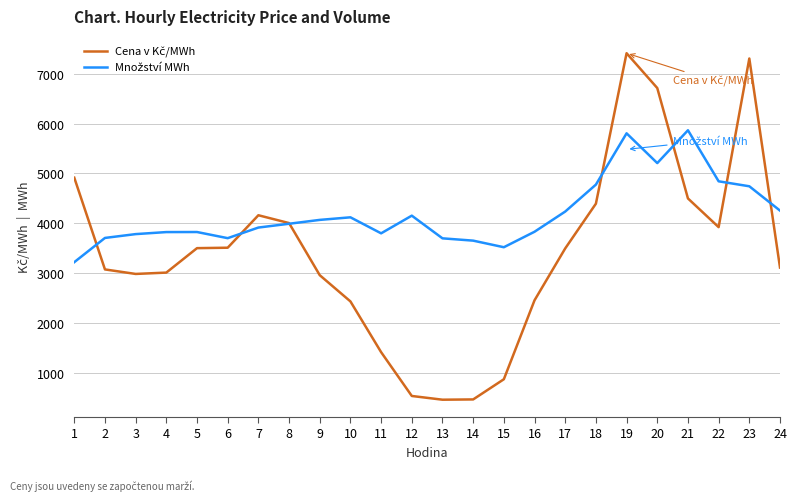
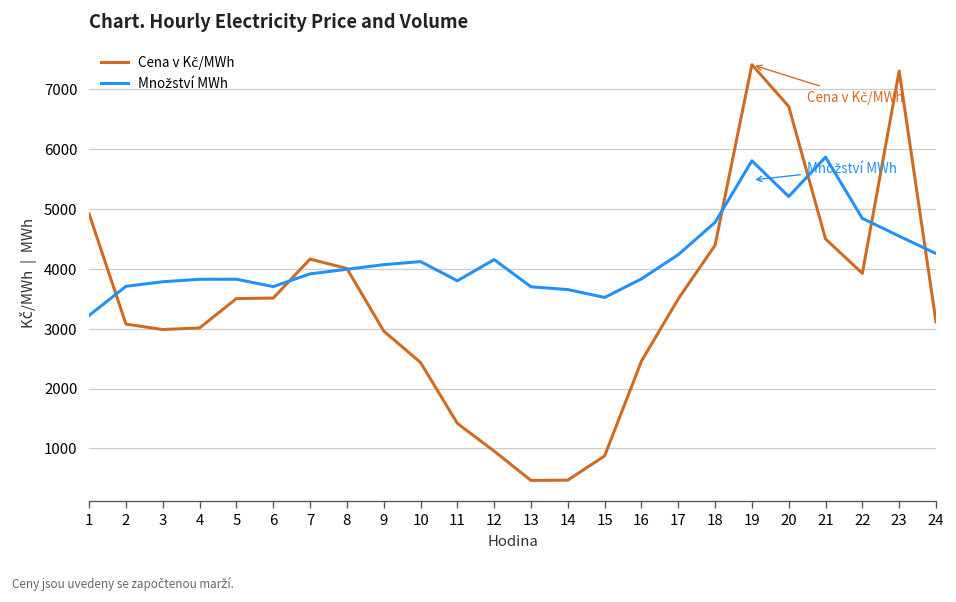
  {
    "Cena v Kč/MWh": {
      "1": 4900,
      "2": 3100,
      "3": 3000,
      "4": 3000,
      "5": 3500,
      "6": 3500,
      "7": 4200,
      "9": 3000,
      "10": 2400,
      "11": 1400,
-     "12": 500,
+     "12": 1000,
      "13": 500,
      "14": 500,
      "15": 900,
      "16": 2500,
      "17": 3500,
      "18": 4400,
      "19": 7400,
      "20": 6700,
      "21": 4500,
      "22": 3900,
      "23": 7300,
      "24": 3100
    },
    "Množství MWh": {
      "1": 3200,
      "2": 3700,
      "3": 3800,
      "4": 3800,
      "5": 3800,
      "6": 3700,
      "7": 3900,
      "9": 4100,
      "10": 4100,
      "11": 3800,
      "12": 4200,
      "13": 3700,
      "14": 3700,
      "15": 3500,
      "16": 3800,
      "17": 4200,
      "18": 4800,
      "19": 5800,
      "20": 5200,
      "21": 5900,
      "22": 4800,
-     "23": 4700,
+     "23": 4500,
      "24": 4300
    }
  }
